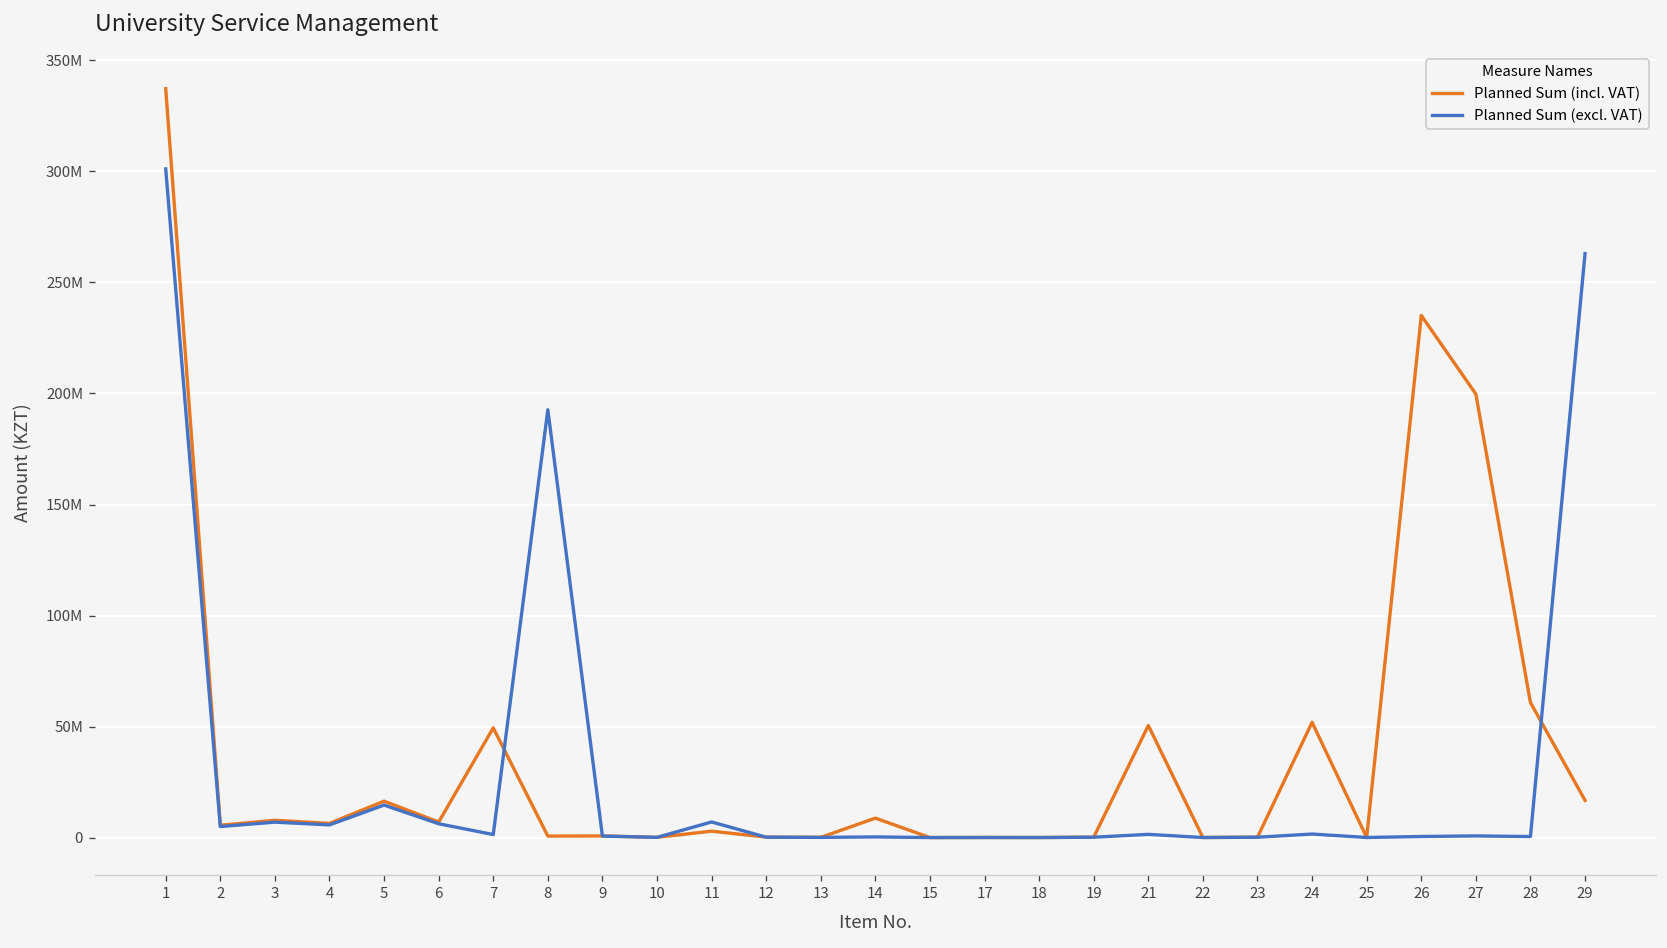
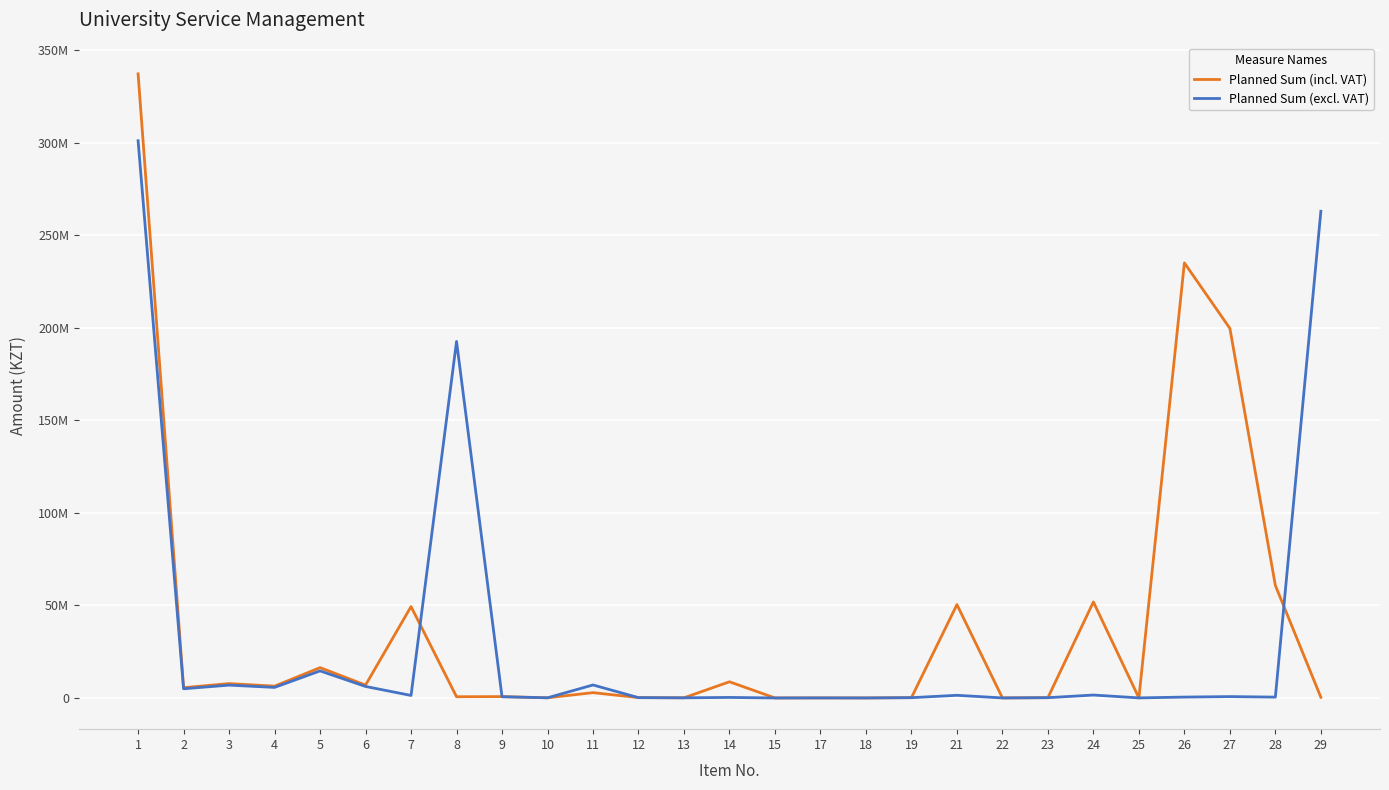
  {
    "Planned Sum (incl. VAT)": {
      "1": 337000000,
      "5": 16000000,
      "7": 49000000,
      "8": 1000000,
      "11": 3000000,
      "14": 9000000,
      "21": 50000000,
      "24": 52000000,
      "26": 235000000,
      "27": 200000000,
      "28": 61000000,
-     "29": 17000000
+     "29": 0
    },
    "Planned Sum (excl. VAT)": {
      "1": 301000000,
      "5": 15000000,
      "7": 1000000,
      "8": 193000000,
      "11": 7000000,
      "14": 0,
      "21": 1000000,
      "24": 2000000,
      "26": 0,
      "27": 1000000,
      "28": 0,
      "29": 263000000
    }
  }
